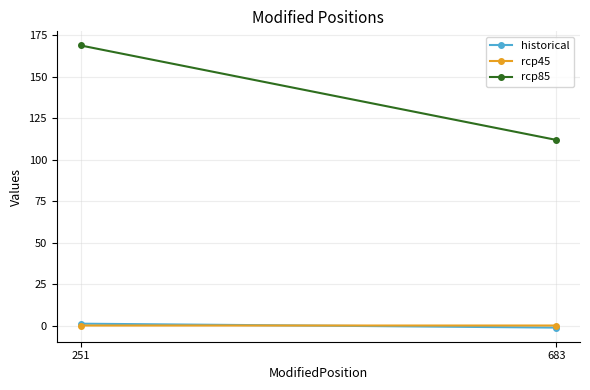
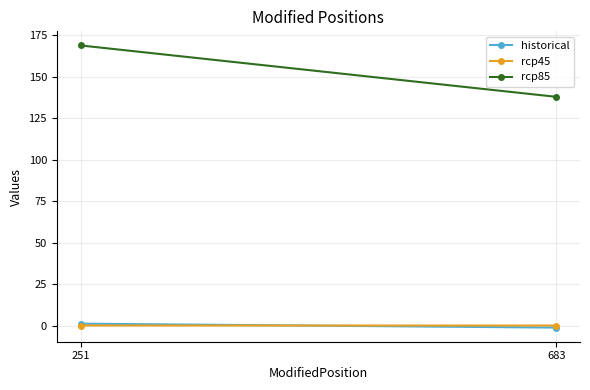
  {
    "rcp85": {
      "251": 169,
-     "683": 112
+     "683": 138
    }
  }
